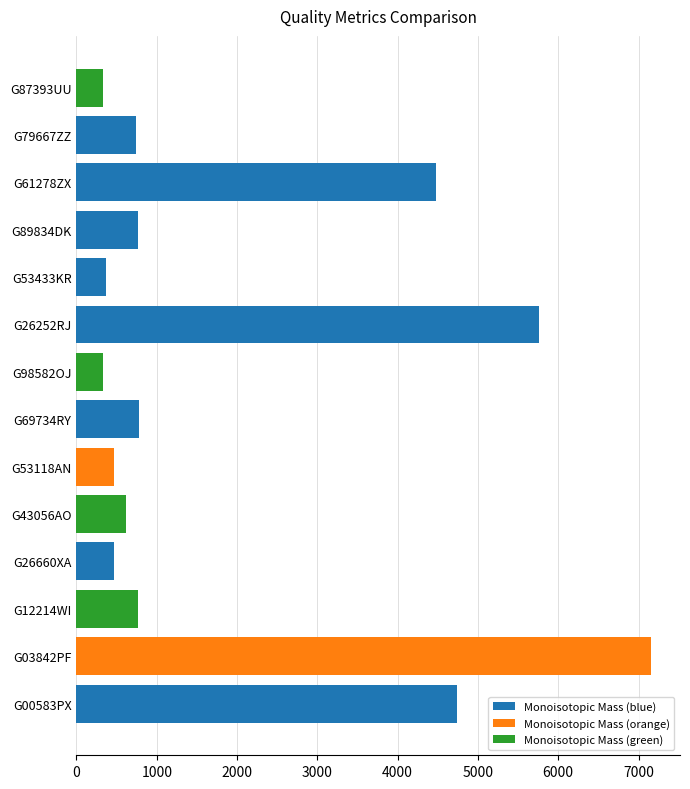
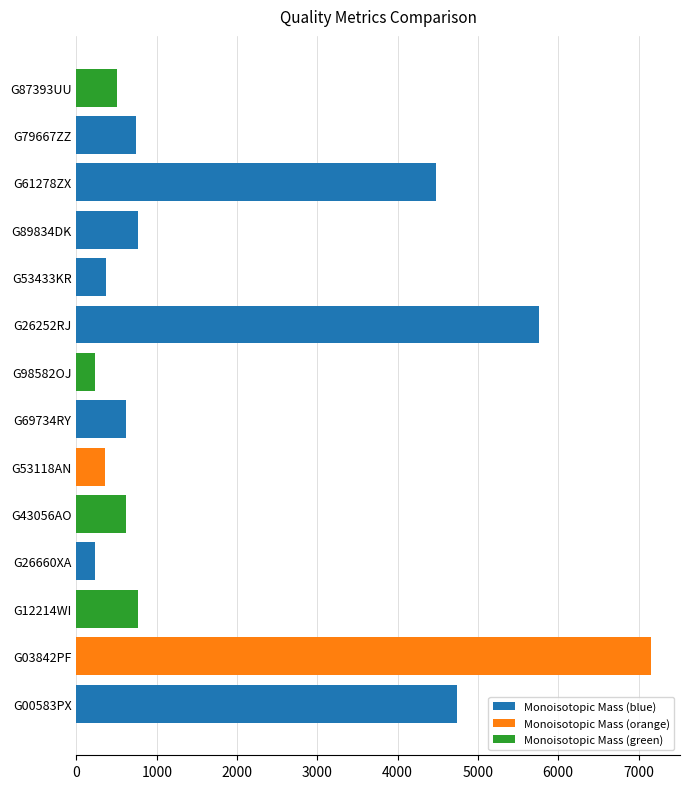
  {
-   "G87393UU": 300,
+   "G87393UU": 500,
    "G79667ZZ": 700,
    "G61278ZX": 4500,
    "G89834DK": 800,
    "G53433KR": 400,
    "G26252RJ": 5800,
-   "G98582OJ": 300,
-   "G69734RY": 800,
-   "G53118AN": 500,
+   "G98582OJ": 200,
+   "G69734RY": 600,
+   "G53118AN": 400,
    "G43056AO": 600,
-   "G26660XA": 500,
+   "G26660XA": 200,
    "G12214WI": 800,
    "G03842PF": 7200,
    "G00583PX": 4700
  }
